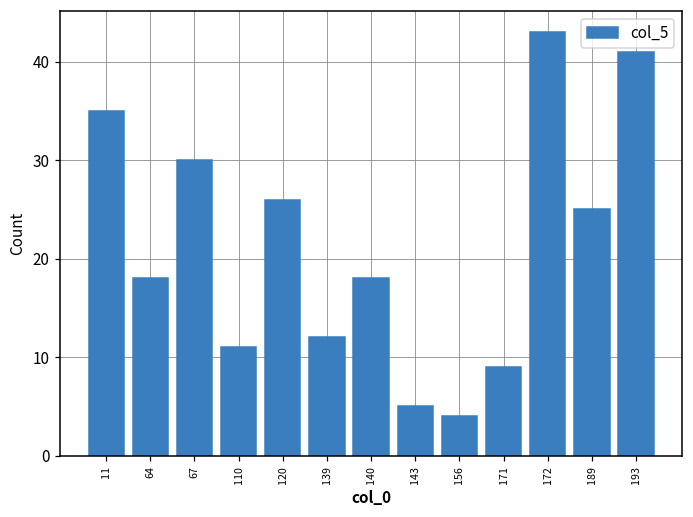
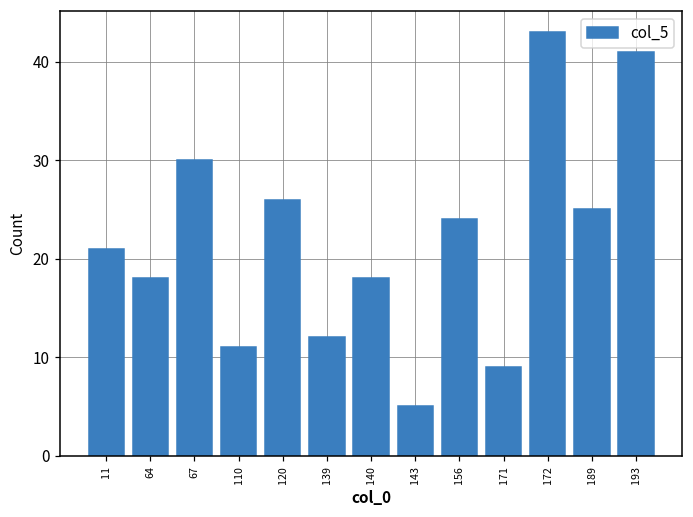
  {
-   "11": 35,
+   "11": 21,
    "64": 18,
    "67": 30,
    "110": 11,
    "120": 26,
    "139": 12,
    "140": 18,
    "143": 5,
-   "156": 4,
+   "156": 24,
    "171": 9,
    "172": 43,
    "189": 25,
    "193": 41
  }
